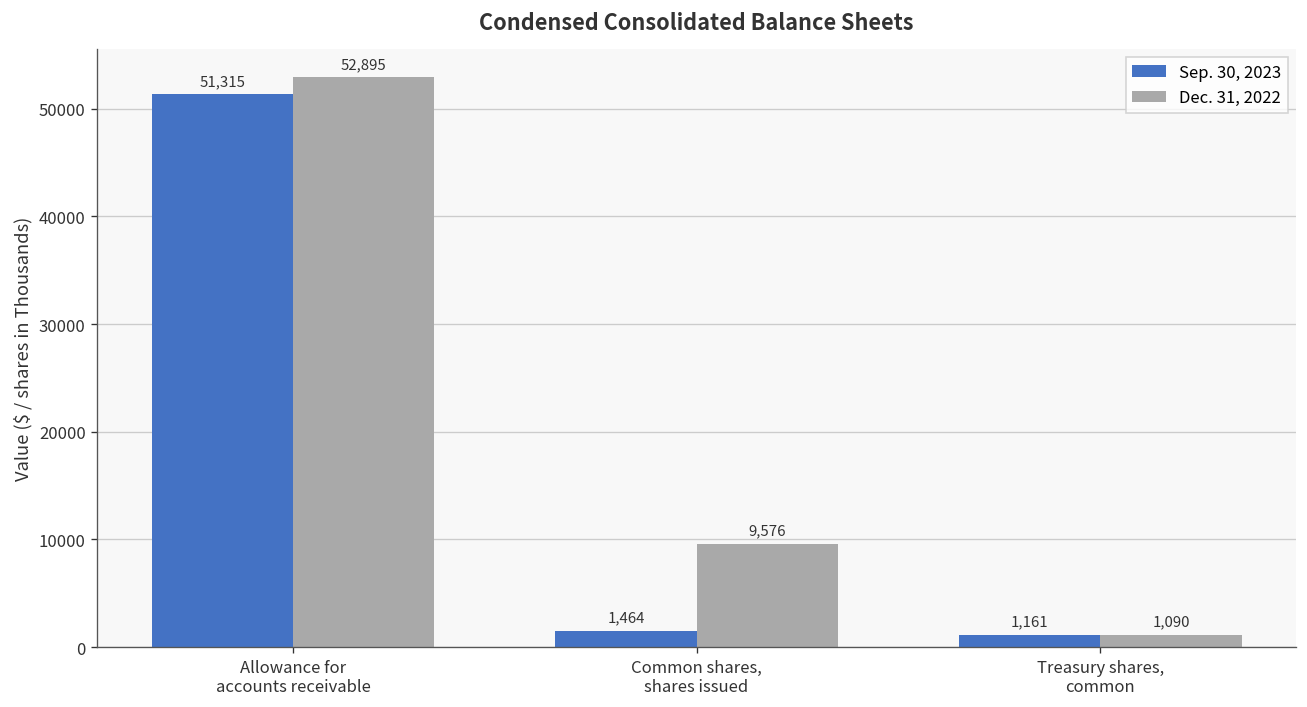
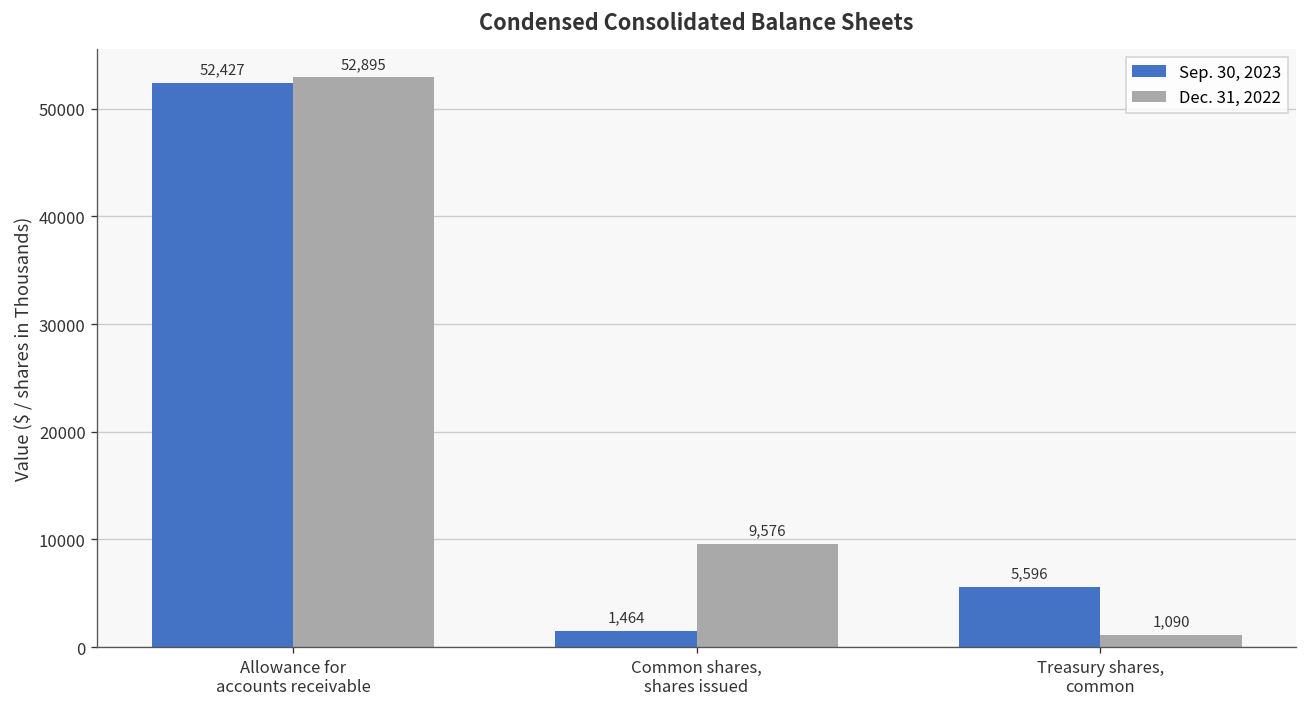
  {
    "Sep. 30, 2023": {
-     "Allowance for accounts receivable": "51,315",
+     "Allowance for accounts receivable": "52,427",
      "Common shares, shares issued": "1,464",
-     "Treasury shares, common": "1,161"
+     "Treasury shares, common": "5,596"
    },
    "Dec. 31, 2022": {
      "Allowance for accounts receivable": "52,895",
      "Common shares, shares issued": "9,576",
      "Treasury shares, common": "1,090"
    }
  }
